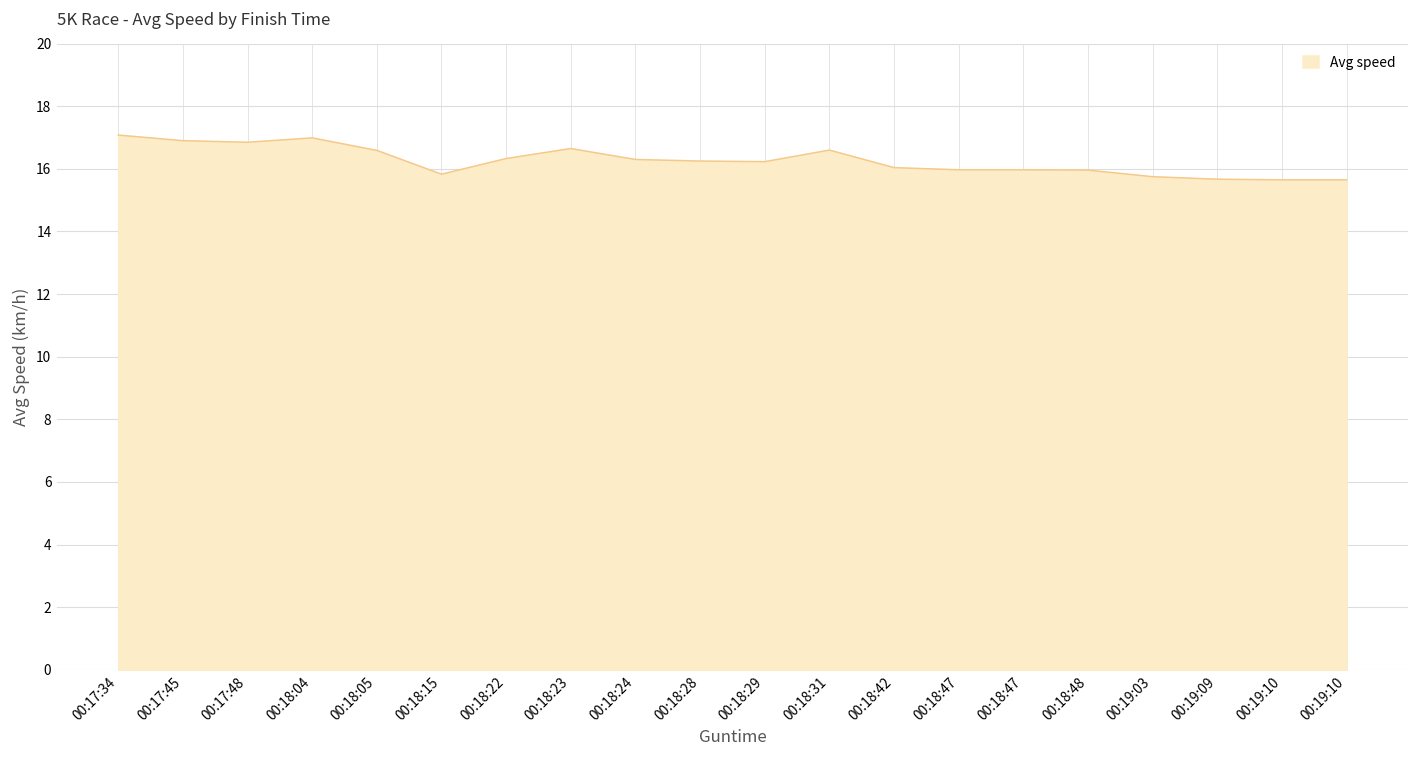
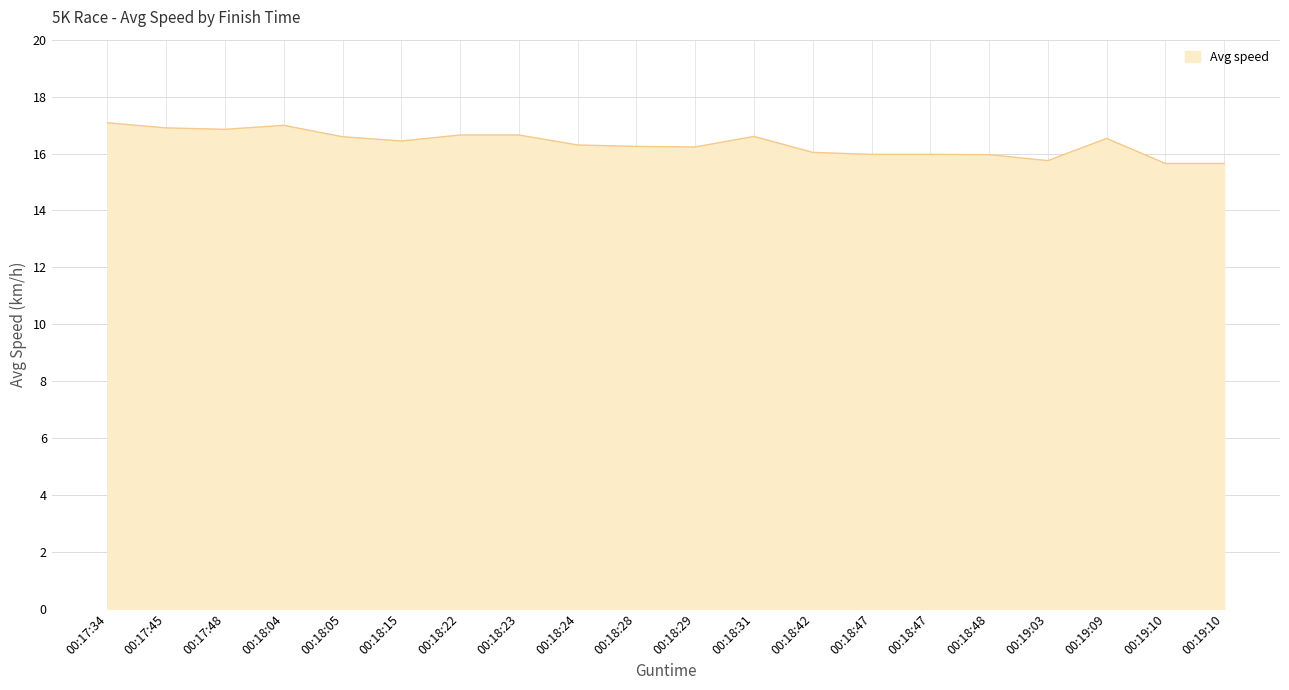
  {
    "00:17:34": 17.1,
    "00:17:45": 16.9,
    "00:17:48": 16.9,
    "00:18:04": 17.0,
    "00:18:05": 16.6,
-   "00:18:15": 15.8,
-   "00:18:22": 16.3,
+   "00:18:15": 16.4,
+   "00:18:22": 16.7,
    "00:18:23": 16.7,
    "00:18:24": 16.3,
    "00:18:28": 16.3,
    "00:18:29": 16.2,
    "00:18:31": 16.6,
    "00:18:42": 16.0,
    "00:18:48": 16.0,
    "00:19:03": 15.8,
-   "00:19:09": 15.7
+   "00:19:09": 16.5
  }
